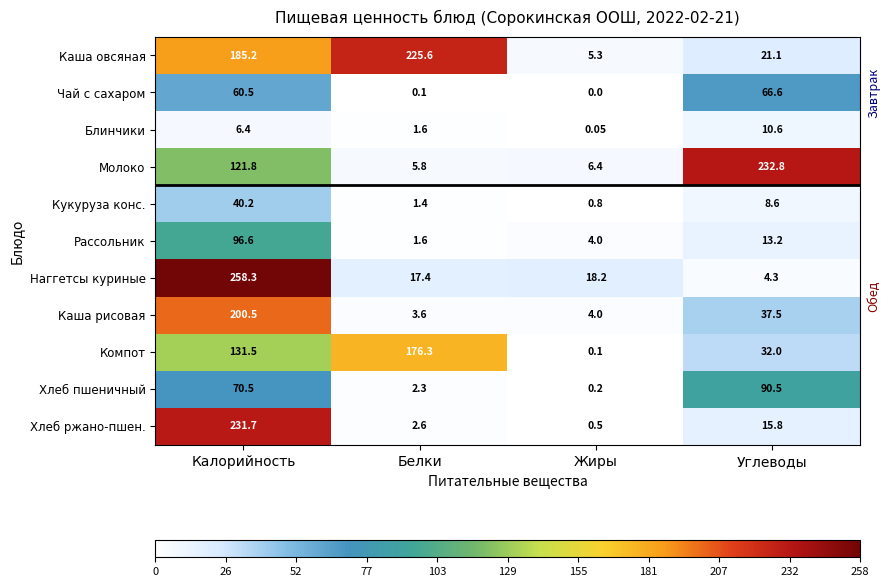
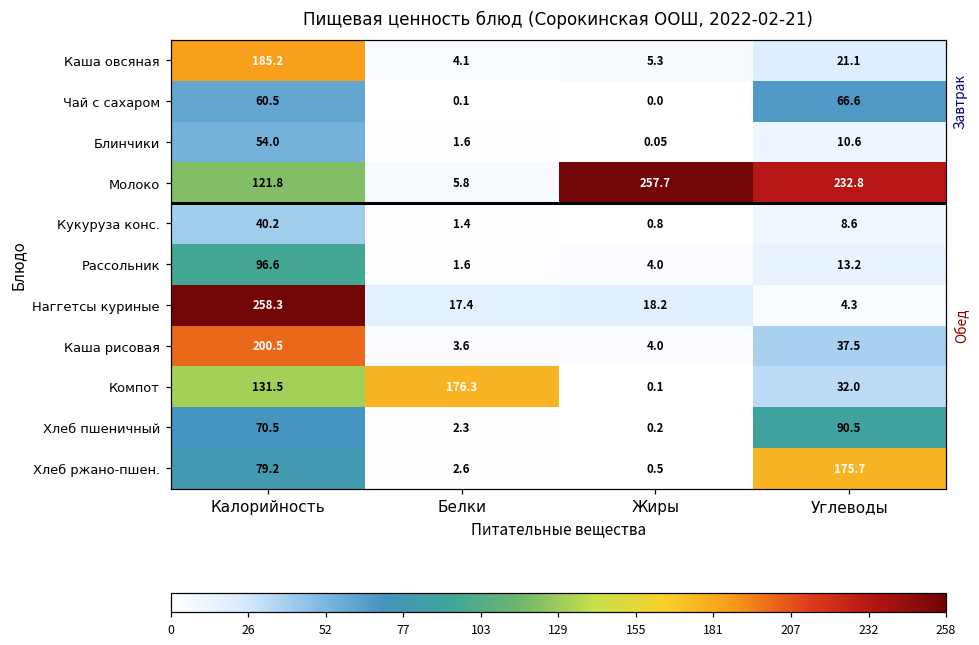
  {
    "Каша овсяная": {
      "Калорийность": 185.2,
-     "Белки": 225.6,
+     "Белки": 4.1,
      "Жиры": 5.3,
      "Углеводы": 21.1
    },
    "Чай с сахаром": {
      "Калорийность": 60.5,
      "Белки": 0.1,
      "Жиры": 0.0,
      "Углеводы": 66.6
    },
    "Блинчики": {
-     "Калорийность": 6.4,
+     "Калорийность": 54.0,
      "Белки": 1.6,
      "Жиры": 0.05,
      "Углеводы": 10.6
    },
    "Молоко": {
      "Калорийность": 121.8,
      "Белки": 5.8,
-     "Жиры": 6.4,
+     "Жиры": 257.7,
      "Углеводы": 232.8
    },
    "Кукуруза конс.": {
      "Калорийность": 40.2,
      "Белки": 1.4,
      "Жиры": 0.8,
      "Углеводы": 8.6
    },
    "Рассольник": {
      "Калорийность": 96.6,
      "Белки": 1.6,
      "Жиры": 4.0,
      "Углеводы": 13.2
    },
    "Наггетсы куриные": {
      "Калорийность": 258.3,
      "Белки": 17.4,
      "Жиры": 18.2,
      "Углеводы": 4.3
    },
    "Каша рисовая": {
      "Калорийность": 200.5,
      "Белки": 3.6,
      "Жиры": 4.0,
      "Углеводы": 37.5
    },
    "Компот": {
      "Калорийность": 131.5,
      "Белки": 176.3,
      "Жиры": 0.1,
      "Углеводы": 32.0
    },
    "Хлеб пшеничный": {
      "Калорийность": 70.5,
      "Белки": 2.3,
      "Жиры": 0.2,
      "Углеводы": 90.5
    },
    "Хлеб ржано-пшен.": {
-     "Калорийность": 231.7,
+     "Калорийность": 79.2,
      "Белки": 2.6,
      "Жиры": 0.5,
-     "Углеводы": 15.8
+     "Углеводы": 175.7
    }
  }
